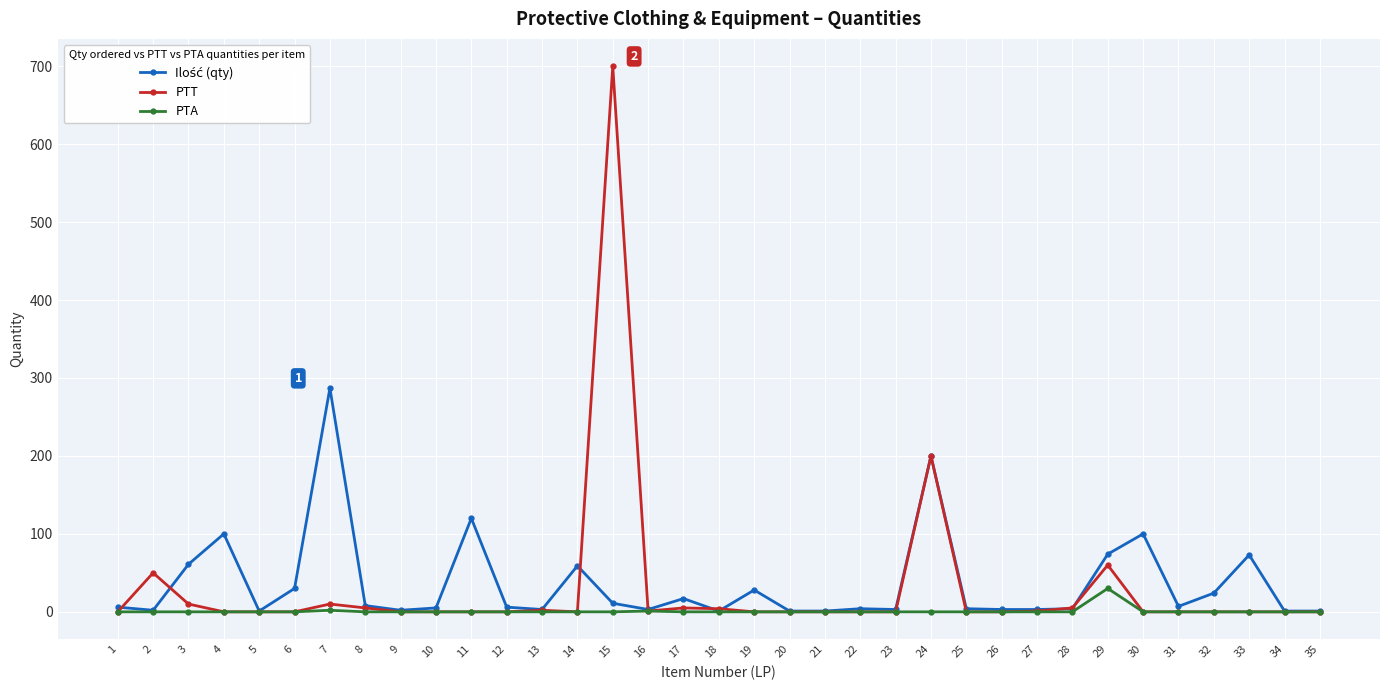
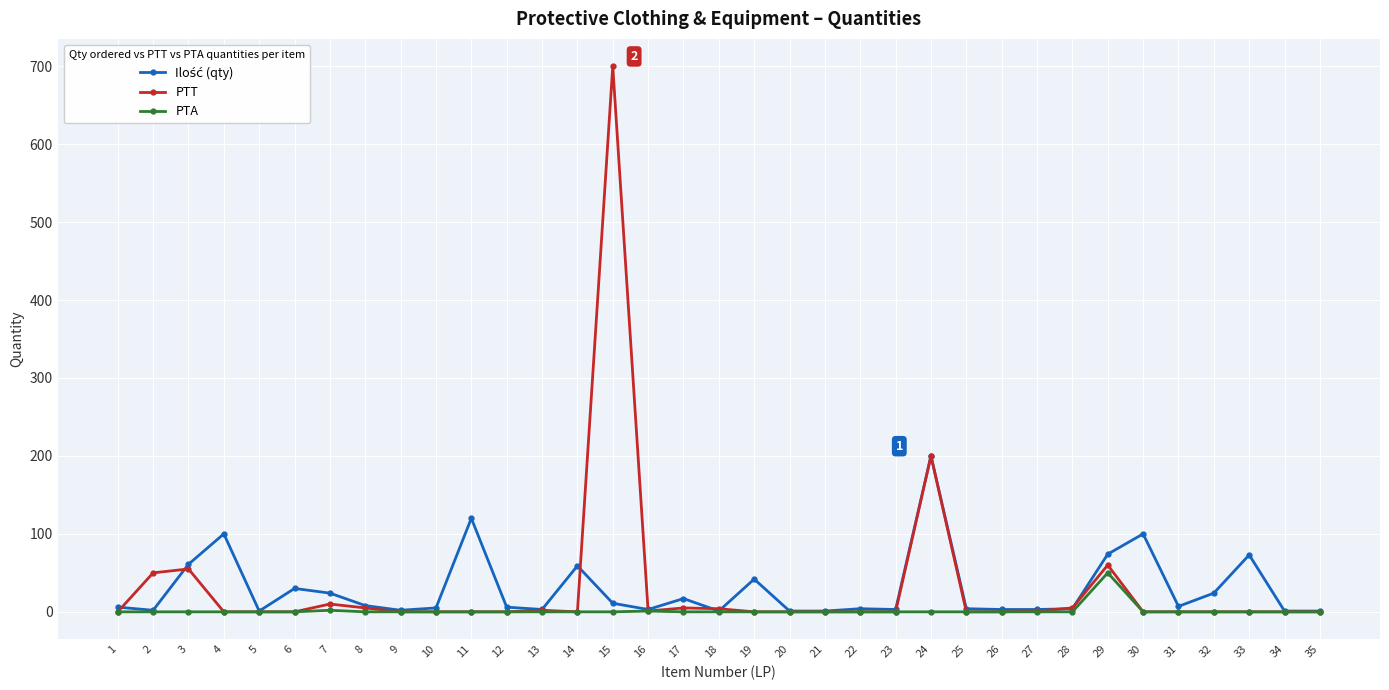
  {
    "Ilość (qty)": {
      "1": 10,
      "3": 60,
      "4": 100,
      "6": 30,
-     "7": 290,
+     "7": 20,
      "10": 10,
      "11": 120,
      "12": 10,
      "14": 60,
      "15": 10,
      "17": 20,
-     "19": 30,
+     "19": 40,
      "22": 0,
      "25": 0,
      "29": 70,
      "30": 100,
      "31": 10,
      "32": 20,
      "33": 70
    },
    "PTT": {
      "2": 50,
-     "3": 10,
+     "3": 60,
      "7": 10,
      "17": 10,
      "29": 60
    },
    "PTA": {
      "3": 0,
      "7": 0,
      "8": 0,
      "15": 0,
      "17": 0,
      "24": 0,
      "28": 0,
-     "29": 30
+     "29": 50
    }
  }
